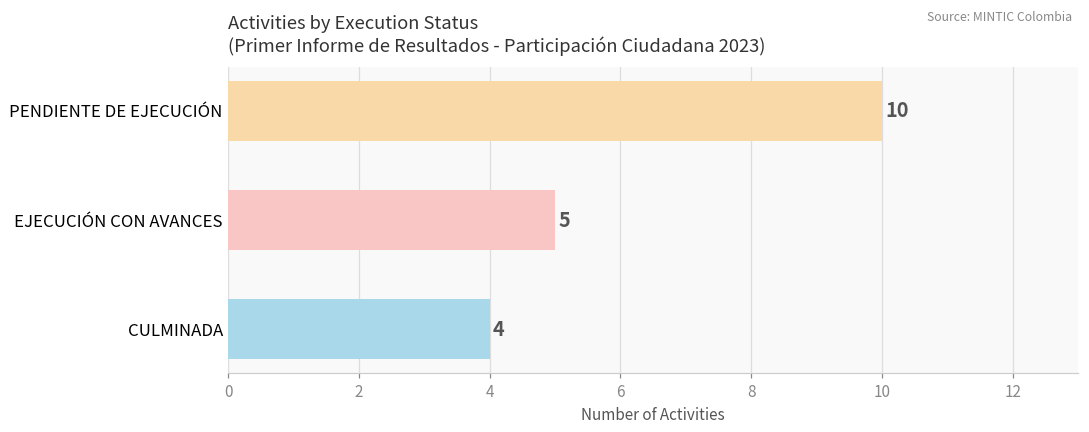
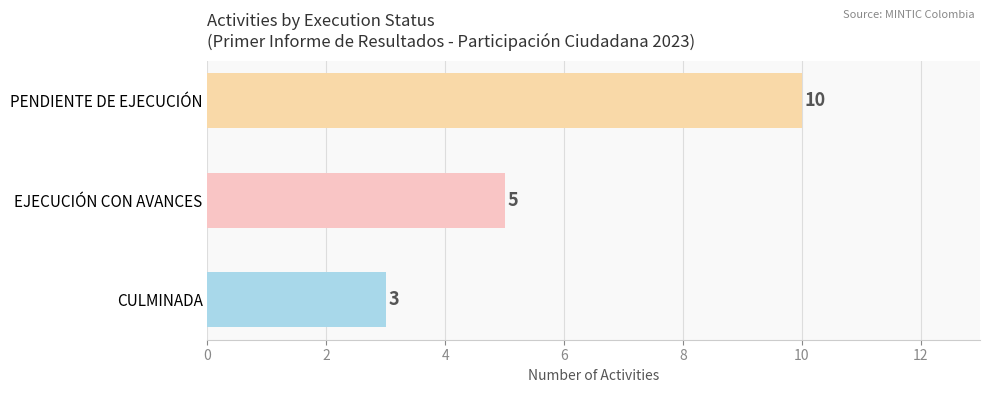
  {
    "PENDIENTE DE EJECUCIÓN": 10,
    "EJECUCIÓN CON AVANCES": 5,
-   "CULMINADA": 4
+   "CULMINADA": 3
  }
